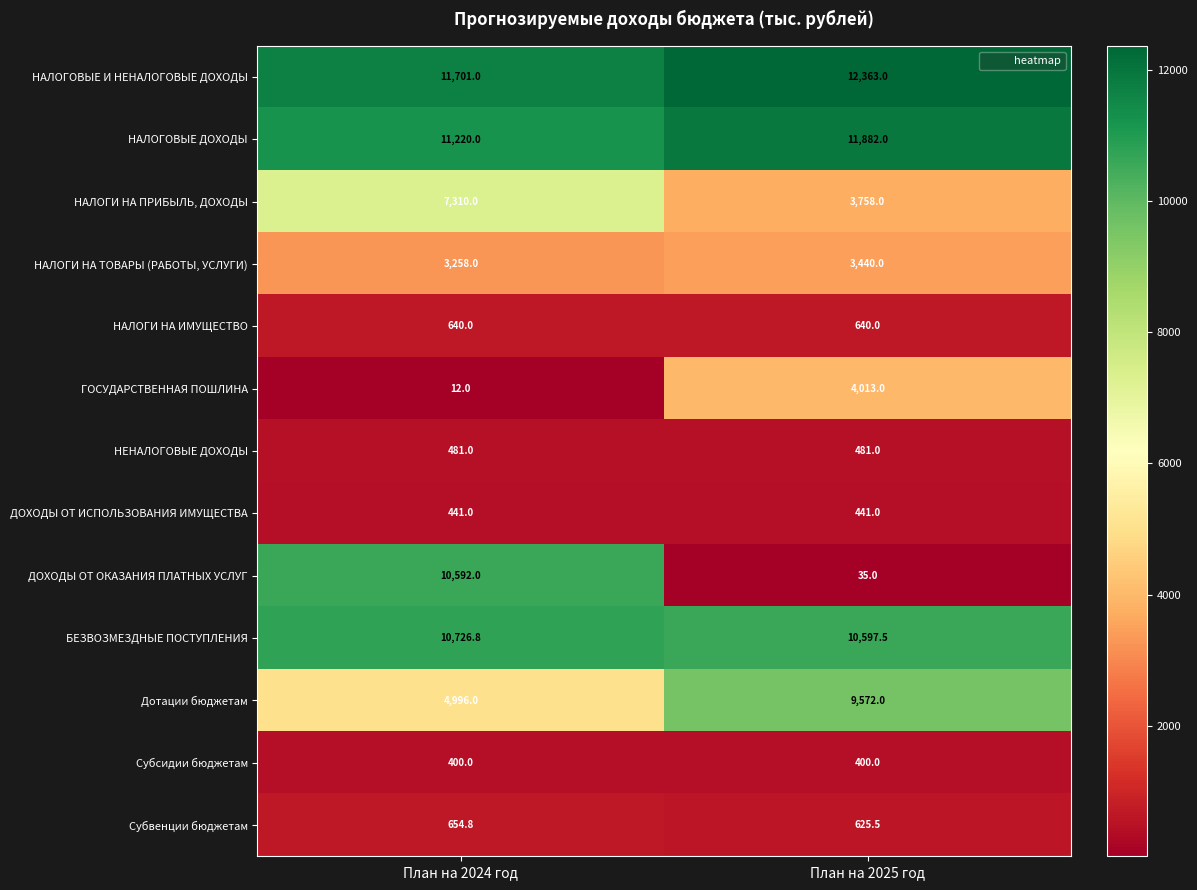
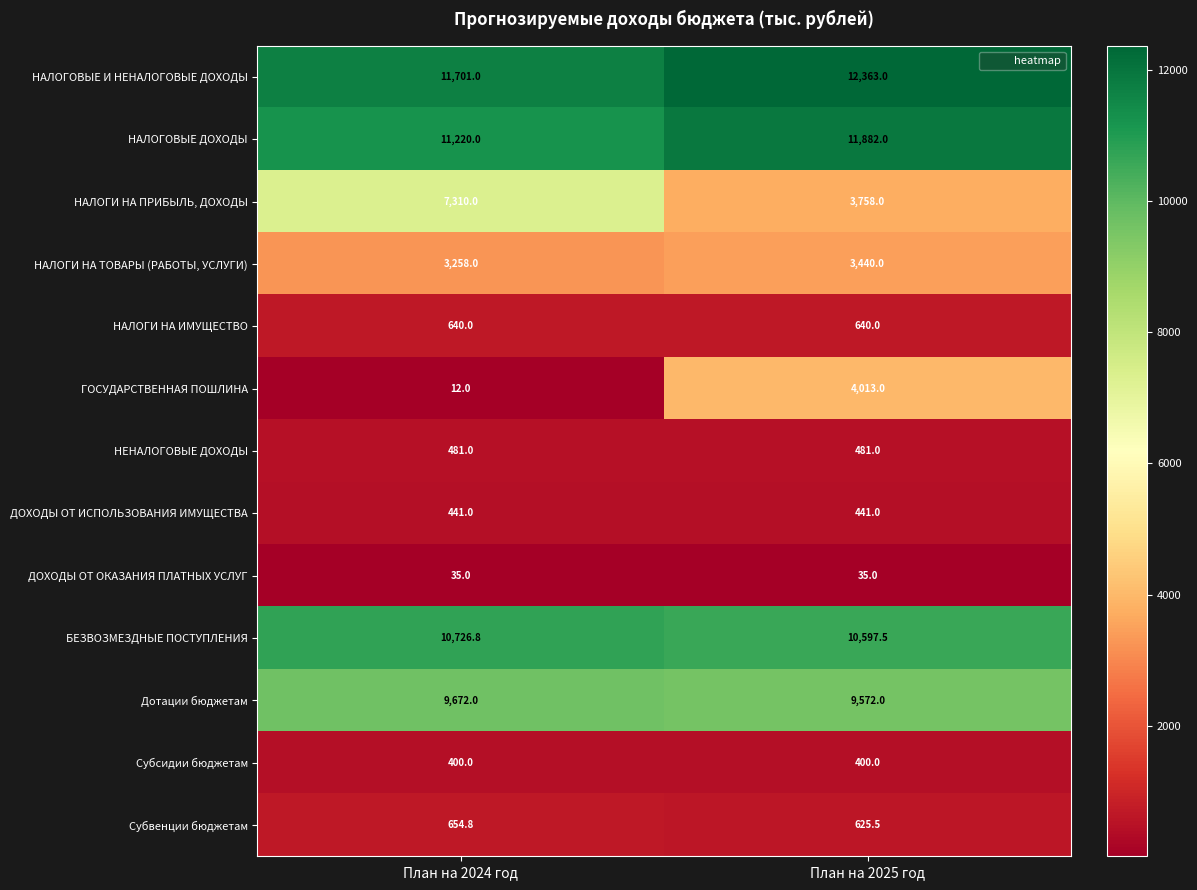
  {
    "НАЛОГОВЫЕ И НЕНАЛОГОВЫЕ ДОХОДЫ": {
      "План на 2024 год": "11,701.0",
      "План на 2025 год": "12,363.0"
    },
    "НАЛОГОВЫЕ ДОХОДЫ": {
      "План на 2024 год": "11,220.0",
      "План на 2025 год": "11,882.0"
    },
    "НАЛОГИ НА ПРИБЫЛЬ, ДОХОДЫ": {
      "План на 2024 год": "7,310.0",
      "План на 2025 год": "3,758.0"
    },
    "НАЛОГИ НА ТОВАРЫ (РАБОТЫ, УСЛУГИ)": {
      "План на 2024 год": "3,258.0",
      "План на 2025 год": "3,440.0"
    },
    "НАЛОГИ НА ИМУЩЕСТВО": {
      "План на 2024 год": "640.0",
      "План на 2025 год": "640.0"
    },
    "ГОСУДАРСТВЕННАЯ ПОШЛИНА": {
      "План на 2024 год": "12.0",
      "План на 2025 год": "4,013.0"
    },
    "НЕНАЛОГОВЫЕ ДОХОДЫ": {
      "План на 2024 год": "481.0",
      "План на 2025 год": "481.0"
    },
    "ДОХОДЫ ОТ ИСПОЛЬЗОВАНИЯ ИМУЩЕСТВА": {
      "План на 2024 год": "441.0",
      "План на 2025 год": "441.0"
    },
    "ДОХОДЫ ОТ ОКАЗАНИЯ ПЛАТНЫХ УСЛУГ": {
-     "План на 2024 год": "10,592.0",
+     "План на 2024 год": "35.0",
      "План на 2025 год": "35.0"
    },
    "БЕЗВОЗМЕЗДНЫЕ ПОСТУПЛЕНИЯ": {
      "План на 2024 год": "10,726.8",
      "План на 2025 год": "10,597.5"
    },
    "Дотации бюджетам": {
-     "План на 2024 год": "4,996.0",
+     "План на 2024 год": "9,672.0",
      "План на 2025 год": "9,572.0"
    },
    "Субсидии бюджетам": {
      "План на 2024 год": "400.0",
      "План на 2025 год": "400.0"
    },
    "Субвенции бюджетам": {
      "План на 2024 год": "654.8",
      "План на 2025 год": "625.5"
    }
  }
